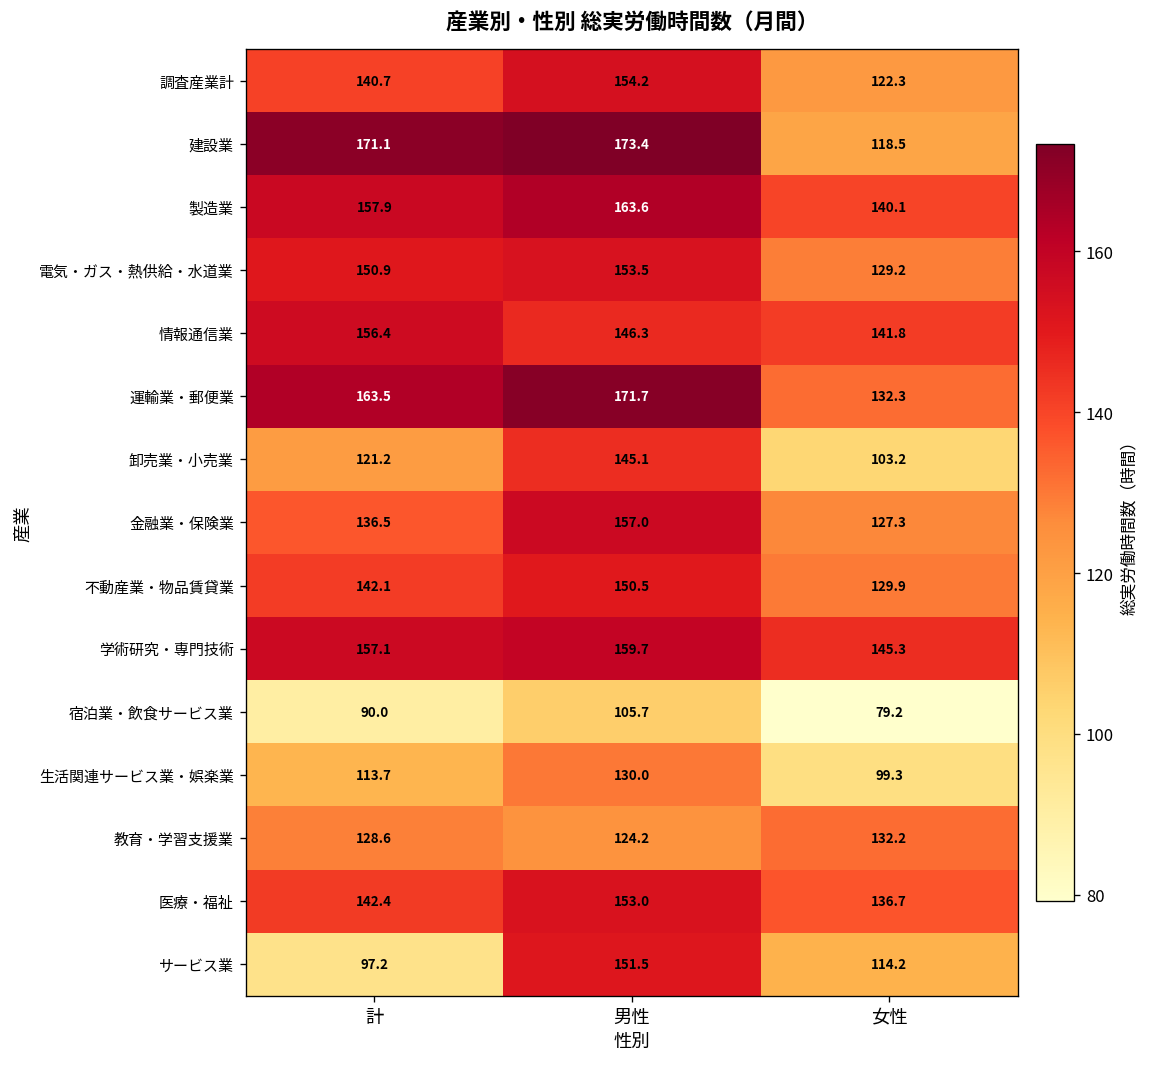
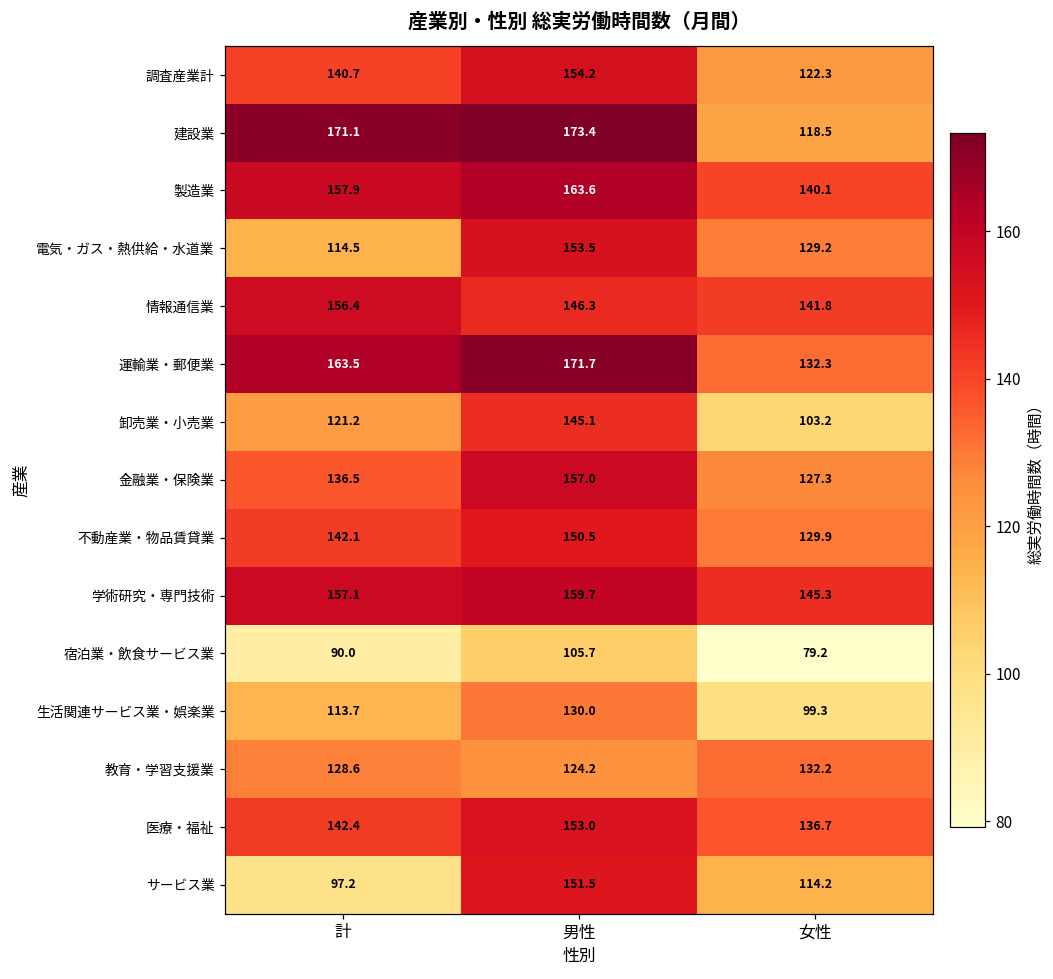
  {
    "調査産業計": {
      "計": 140.7,
      "男性": 154.2,
      "女性": 122.3
    },
    "建設業": {
      "計": 171.1,
      "男性": 173.4,
      "女性": 118.5
    },
    "製造業": {
      "計": 157.9,
      "男性": 163.6,
      "女性": 140.1
    },
    "電気・ガス・熱供給・水道業": {
-     "計": 150.9,
+     "計": 114.5,
      "男性": 153.5,
      "女性": 129.2
    },
    "情報通信業": {
      "計": 156.4,
      "男性": 146.3,
      "女性": 141.8
    },
    "運輸業・郵便業": {
      "計": 163.5,
      "男性": 171.7,
      "女性": 132.3
    },
    "卸売業・小売業": {
      "計": 121.2,
      "男性": 145.1,
      "女性": 103.2
    },
    "金融業・保険業": {
      "計": 136.5,
      "男性": 157.0,
      "女性": 127.3
    },
    "不動産業・物品賃貸業": {
      "計": 142.1,
      "男性": 150.5,
      "女性": 129.9
    },
    "学術研究・専門技術": {
      "計": 157.1,
      "男性": 159.7,
      "女性": 145.3
    },
    "宿泊業・飲食サービス業": {
      "計": 90.0,
      "男性": 105.7,
      "女性": 79.2
    },
    "生活関連サービス業・娯楽業": {
      "計": 113.7,
      "男性": 130.0,
      "女性": 99.3
    },
    "教育・学習支援業": {
      "計": 128.6,
      "男性": 124.2,
      "女性": 132.2
    },
    "医療・福祉": {
      "計": 142.4,
      "男性": 153.0,
      "女性": 136.7
    },
    "サービス業": {
      "計": 97.2,
      "男性": 151.5,
      "女性": 114.2
    }
  }
